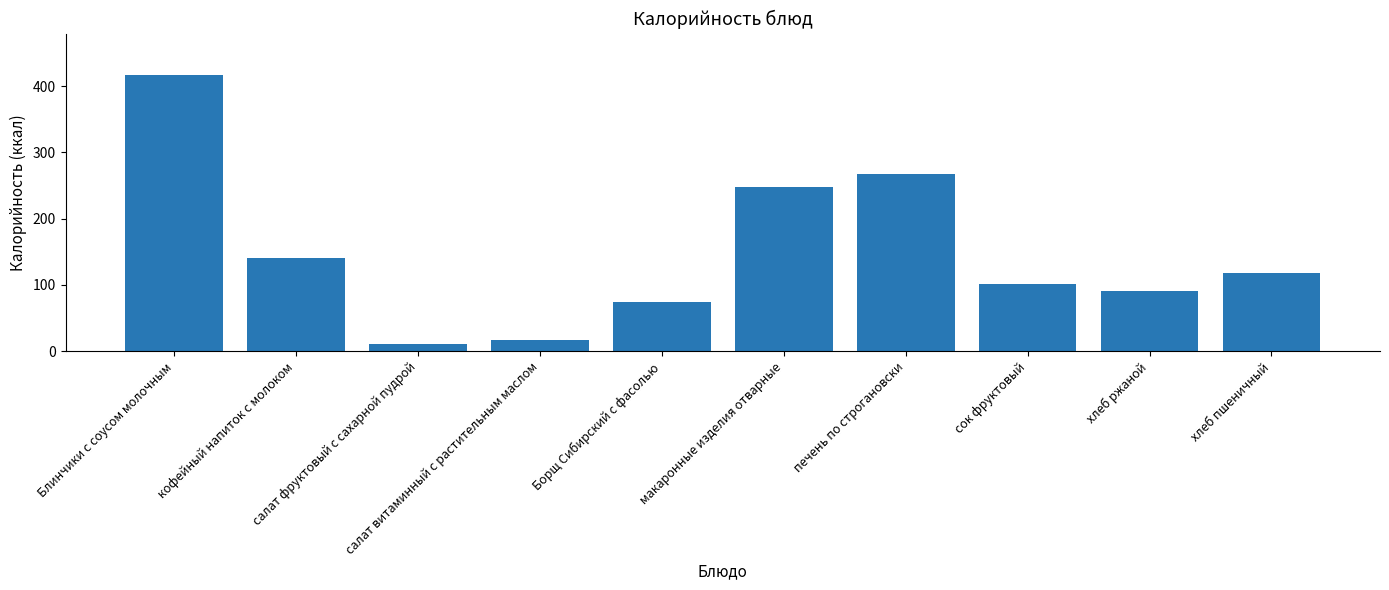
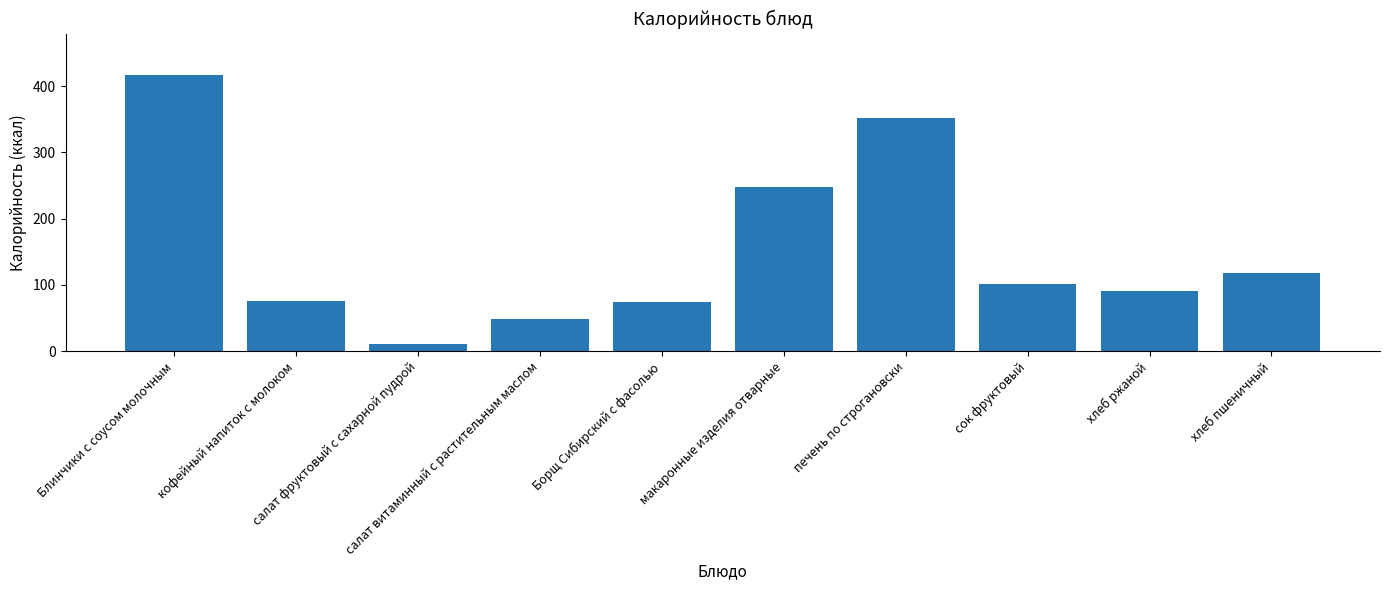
  {
    "Блинчики с соусом молочным": 420,
-   "кофейный напиток с молоком": 140,
+   "кофейный напиток с молоком": 80,
    "салат фруктовый с сахарной пудрой": 10,
-   "салат витаминный с растительным маслом": 20,
+   "салат витаминный с растительным маслом": 50,
    "Борщ Сибирский с фасолью": 70,
    "макаронные изделия отварные": 250,
-   "печень по строгановски": 270,
+   "печень по строгановски": 350,
    "сок фруктовый": 100,
    "хлеб ржаной": 90,
    "хлеб пшеничный": 120
  }
